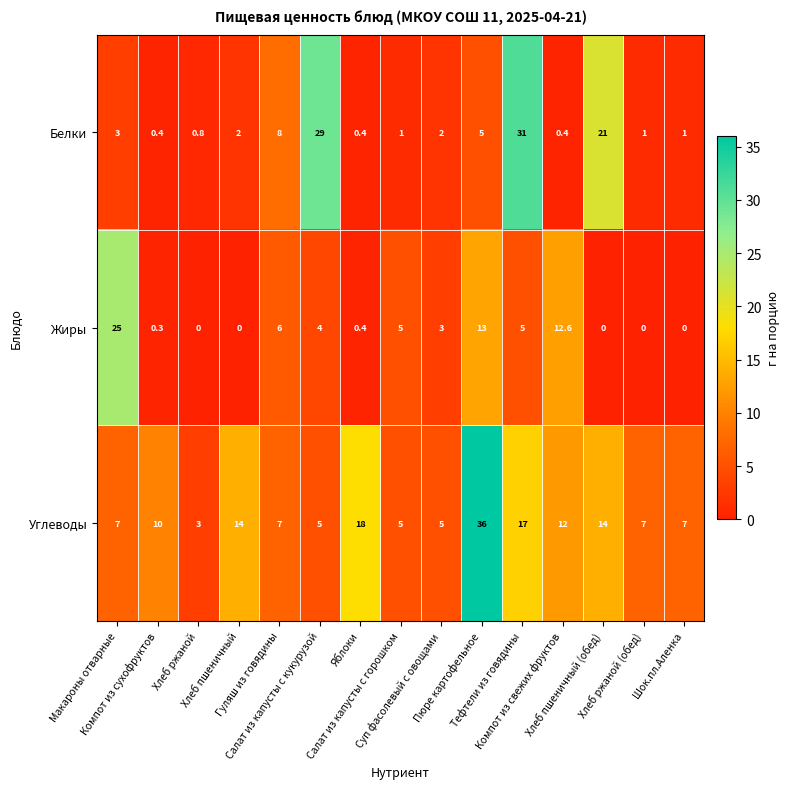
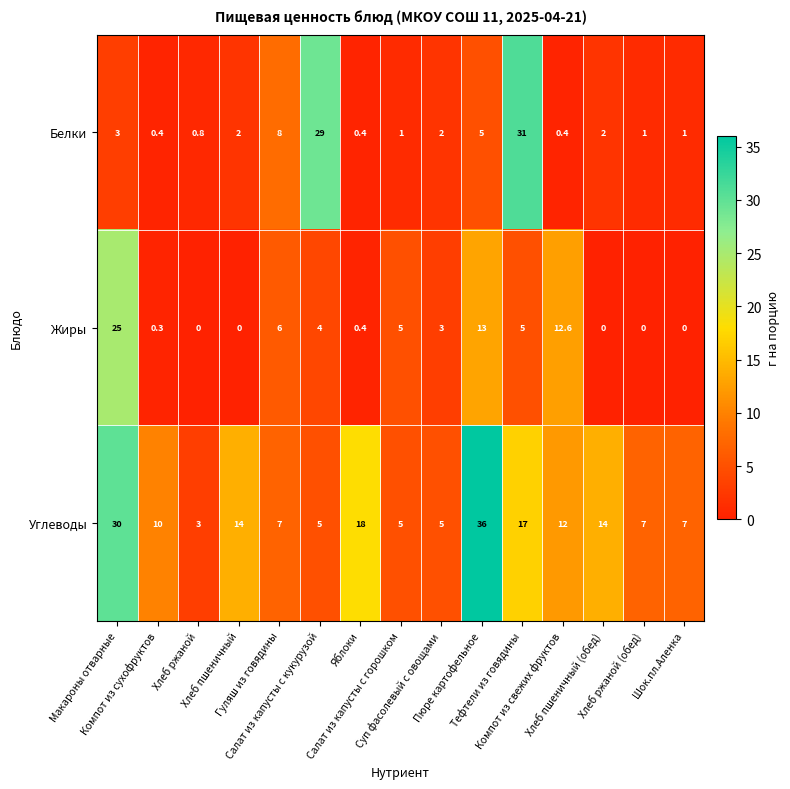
  {
    "Белки": {
      "Макароны отварные": 3,
      "Компот из сухофруктов": 0.4,
      "Хлеб ржаной": 0.8,
      "Хлеб пшеничный": 2,
      "Гуляш из говядины": 8,
      "Салат из капусты с кукурузой": 29,
      "Яблоки": 0.4,
      "Салат из капусты с горошком": 1,
      "Суп фасолевый с овощами": 2,
      "Пюре картофельное": 5,
      "Тефтели из говядины": 31,
      "Компот из свежих фруктов": 0.4,
-     "Хлеб пшеничный (обед)": 21,
+     "Хлеб пшеничный (обед)": 2,
      "Хлеб ржаной (обед)": 1,
      "Шок.пл.Аленка": 1
    },
    "Жиры": {
      "Макароны отварные": 25,
      "Компот из сухофруктов": 0.3,
      "Хлеб ржаной": 0,
      "Хлеб пшеничный": 0,
      "Гуляш из говядины": 6,
      "Салат из капусты с кукурузой": 4,
      "Яблоки": 0.4,
      "Салат из капусты с горошком": 5,
      "Суп фасолевый с овощами": 3,
      "Пюре картофельное": 13,
      "Тефтели из говядины": 5,
      "Компот из свежих фруктов": 12.6,
      "Хлеб пшеничный (обед)": 0,
      "Хлеб ржаной (обед)": 0,
      "Шок.пл.Аленка": 0
    },
    "Углеводы": {
-     "Макароны отварные": 7,
+     "Макароны отварные": 30,
      "Компот из сухофруктов": 10,
      "Хлеб ржаной": 3,
      "Хлеб пшеничный": 14,
      "Гуляш из говядины": 7,
      "Салат из капусты с кукурузой": 5,
      "Яблоки": 18,
      "Салат из капусты с горошком": 5,
      "Суп фасолевый с овощами": 5,
      "Пюре картофельное": 36,
      "Тефтели из говядины": 17,
      "Компот из свежих фруктов": 12,
      "Хлеб пшеничный (обед)": 14,
      "Хлеб ржаной (обед)": 7,
      "Шок.пл.Аленка": 7
    }
  }
